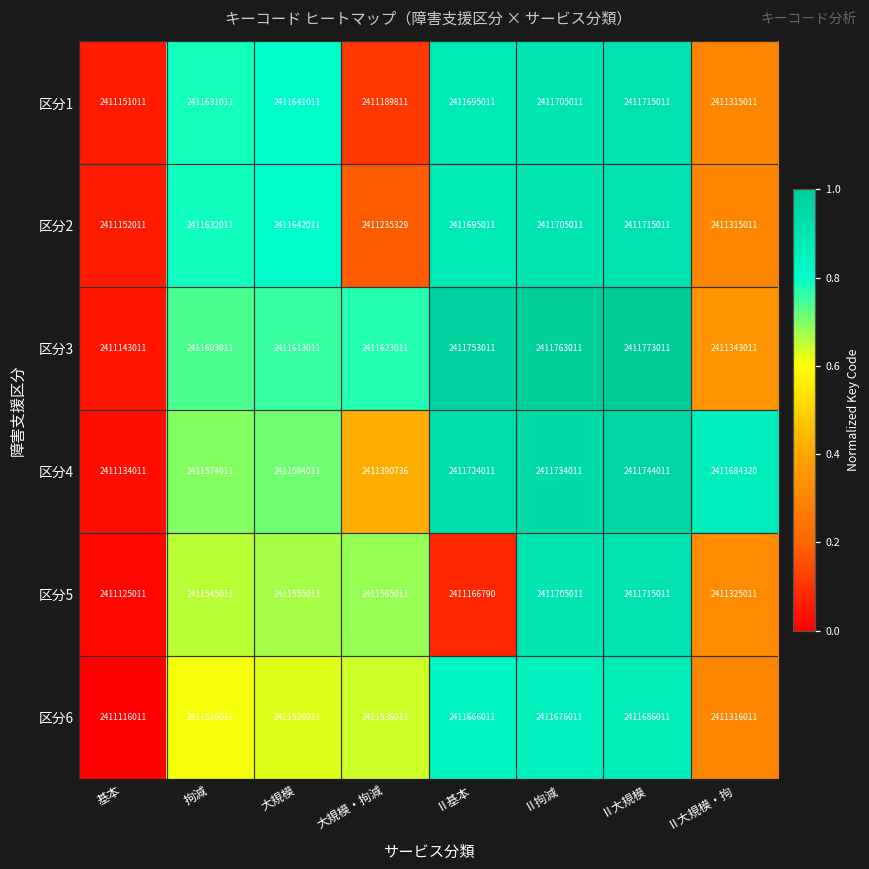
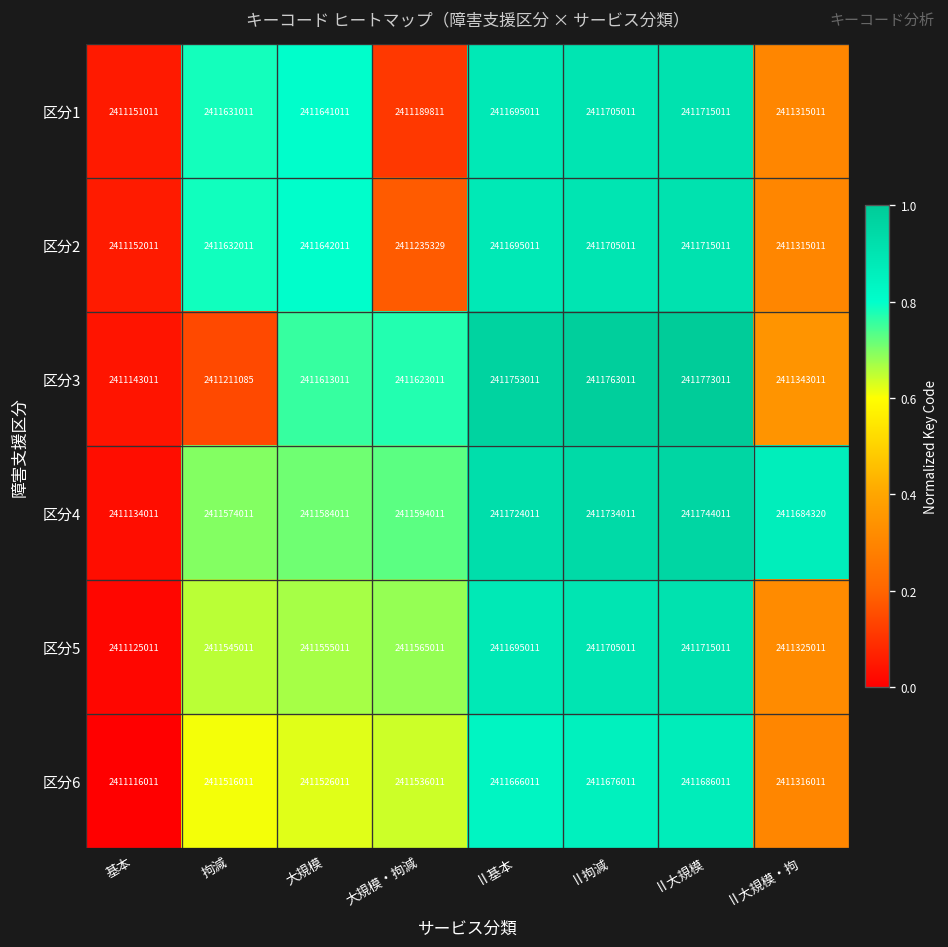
  {
    "区分1": {
      "基本": 2411151011,
      "拘減": 2411631011,
      "大規模": 2411641011,
      "大規模・拘減": 2411189811,
      "Ⅱ基本": 2411695011,
      "Ⅱ拘減": 2411705011,
      "Ⅱ大規模": 2411715011,
      "Ⅱ大規模・拘": 2411315011
    },
    "区分2": {
      "基本": 2411152011,
      "拘減": 2411632011,
      "大規模": 2411642011,
      "大規模・拘減": 2411235329,
      "Ⅱ基本": 2411695011,
      "Ⅱ拘減": 2411705011,
      "Ⅱ大規模": 2411715011,
      "Ⅱ大規模・拘": 2411315011
    },
    "区分3": {
      "基本": 2411143011,
-     "拘減": 2411603011,
+     "拘減": 2411211085,
      "大規模": 2411613011,
      "大規模・拘減": 2411623011,
      "Ⅱ基本": 2411753011,
      "Ⅱ拘減": 2411763011,
      "Ⅱ大規模": 2411773011,
      "Ⅱ大規模・拘": 2411343011
    },
    "区分4": {
      "基本": 2411134011,
      "拘減": 2411574011,
      "大規模": 2411584011,
-     "大規模・拘減": 2411390736,
+     "大規模・拘減": 2411594011,
      "Ⅱ基本": 2411724011,
      "Ⅱ拘減": 2411734011,
      "Ⅱ大規模": 2411744011,
      "Ⅱ大規模・拘": 2411684320
    },
    "区分5": {
      "基本": 2411125011,
      "拘減": 2411545011,
      "大規模": 2411555011,
      "大規模・拘減": 2411565011,
-     "Ⅱ基本": 2411166790,
+     "Ⅱ基本": 2411695011,
      "Ⅱ拘減": 2411705011,
      "Ⅱ大規模": 2411715011,
      "Ⅱ大規模・拘": 2411325011
    },
    "区分6": {
      "基本": 2411116011,
      "拘減": 2411516011,
      "大規模": 2411526011,
      "大規模・拘減": 2411536011,
      "Ⅱ基本": 2411666011,
      "Ⅱ拘減": 2411676011,
      "Ⅱ大規模": 2411686011,
      "Ⅱ大規模・拘": 2411316011
    }
  }
